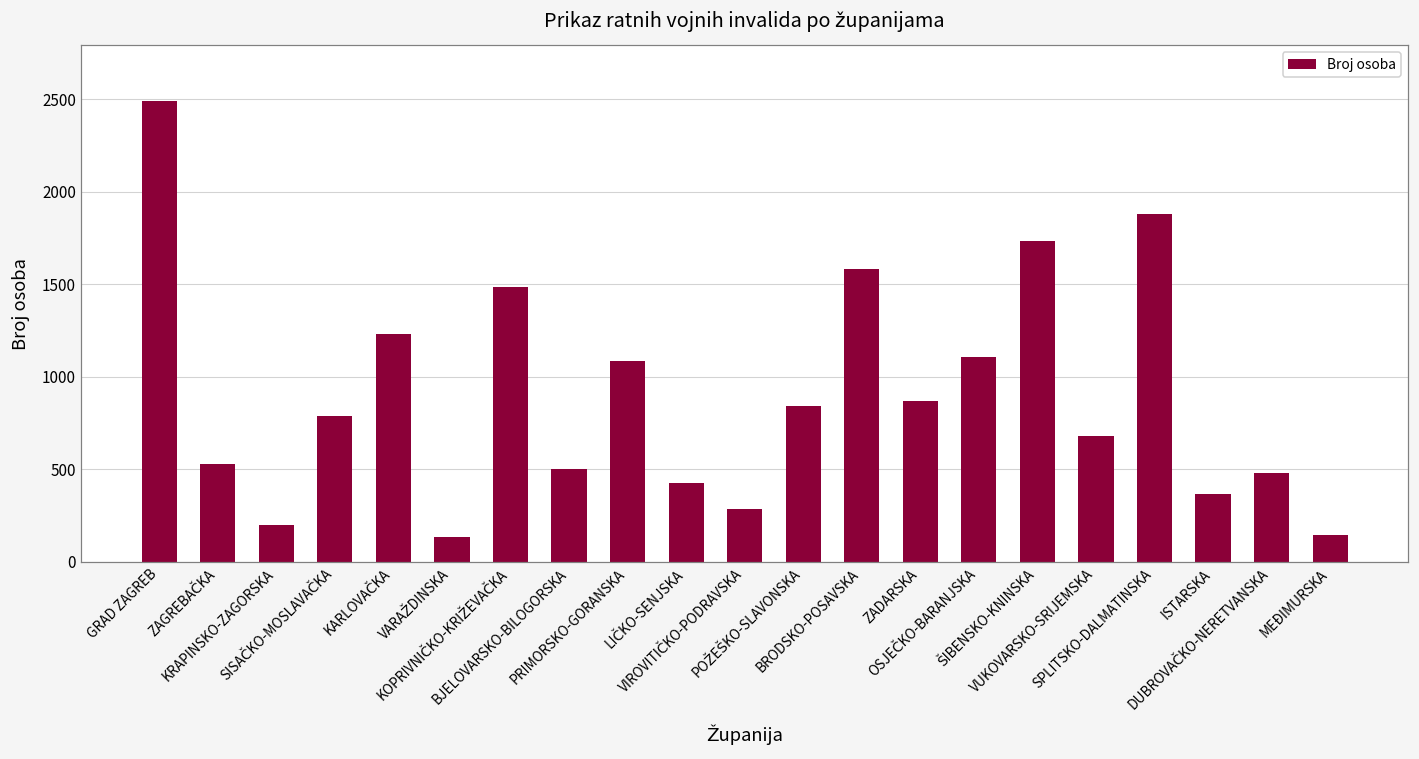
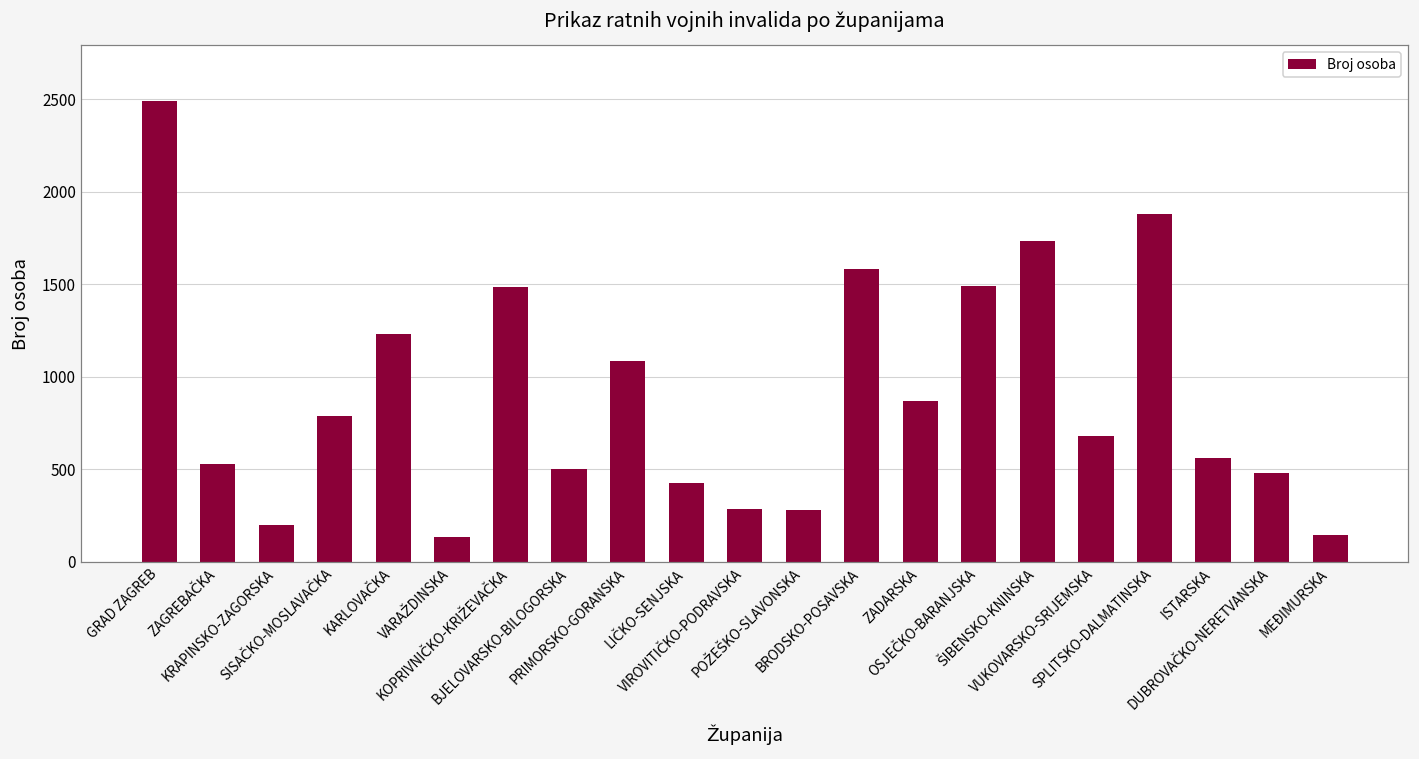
  {
    "GRAD ZAGREB": 2490,
    "ZAGREBAČKA": 530,
    "KRAPINSKO-ZAGORSKA": 200,
    "SISAČKO-MOSLAVAČKA": 790,
    "KARLOVAČKA": 1230,
    "VARAŽDINSKA": 130,
    "KOPRIVNIČKO-KRIŽEVAČKA": 1490,
    "BJELOVARSKO-BILOGORSKA": 500,
    "PRIMORSKO-GORANSKA": 1080,
    "LIČKO-SENJSKA": 430,
    "VIROVITIČKO-PODRAVSKA": 290,
-   "POŽEŠKO-SLAVONSKA": 840,
+   "POŽEŠKO-SLAVONSKA": 280,
    "BRODSKO-POSAVSKA": 1580,
    "ZADARSKA": 870,
-   "OSJEČKO-BARANJSKA": 1110,
+   "OSJEČKO-BARANJSKA": 1490,
    "ŠIBENSKO-KNINSKA": 1730,
    "VUKOVARSKO-SRIJEMSKA": 680,
    "SPLITSKO-DALMATINSKA": 1880,
-   "ISTARSKA": 370,
+   "ISTARSKA": 560,
    "DUBROVAČKO-NERETVANSKA": 480,
    "MEĐIMURSKA": 140
  }
